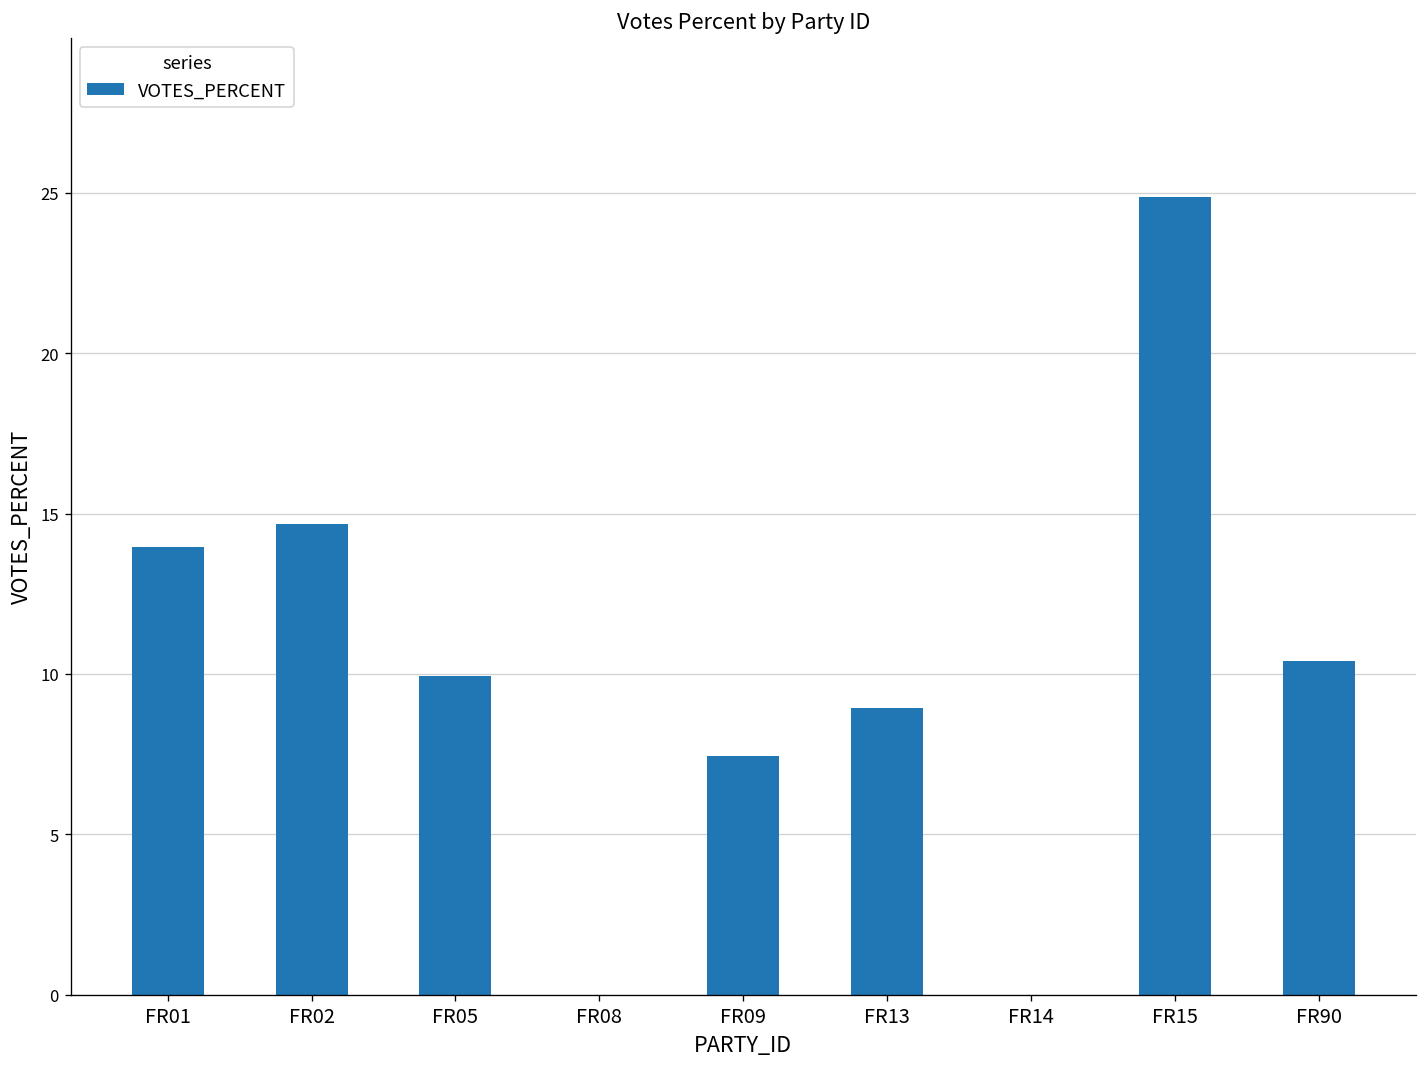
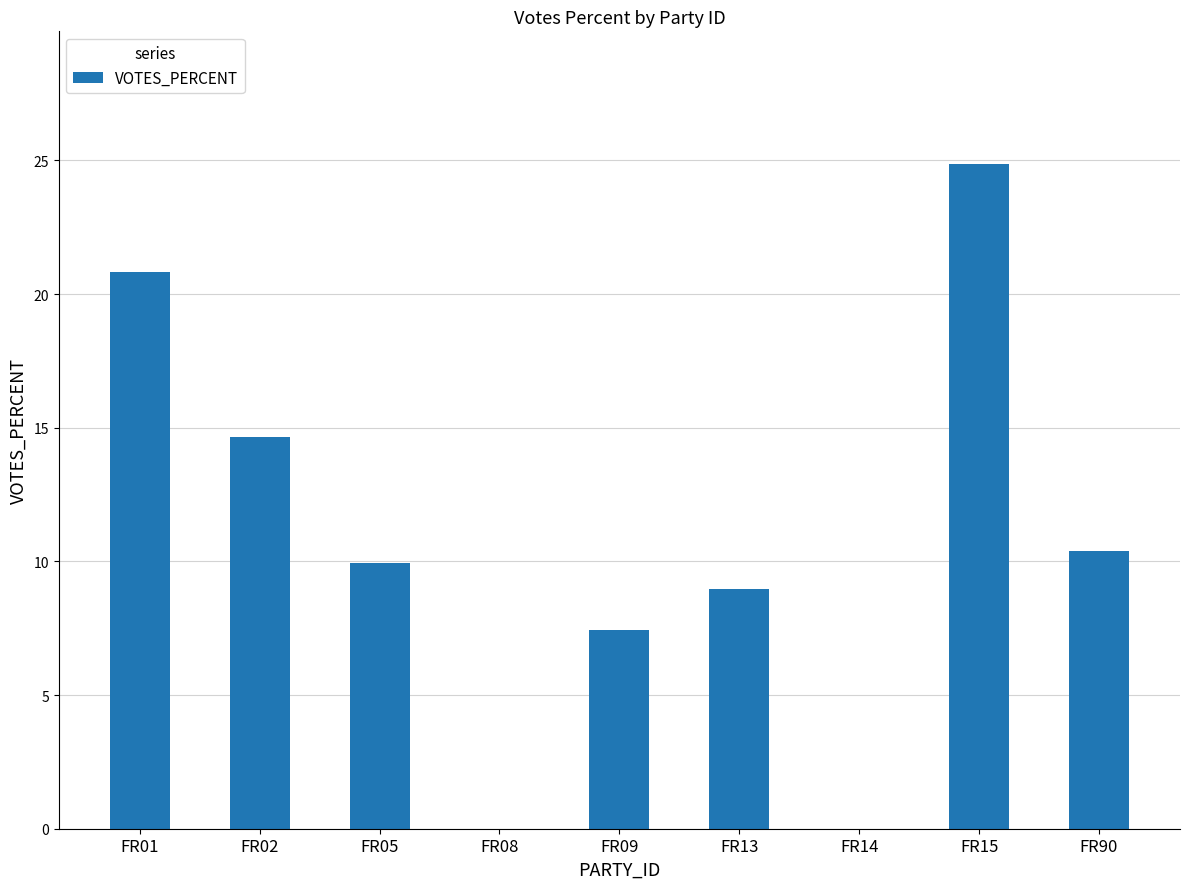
  {
-   "FR01": 14.0,
+   "FR01": 20.8,
    "FR02": 14.7,
    "FR05": 9.9,
    "FR08": 0.0,
    "FR09": 7.4,
    "FR13": 9.0,
    "FR14": 0.0,
    "FR15": 24.9,
    "FR90": 10.4
  }
